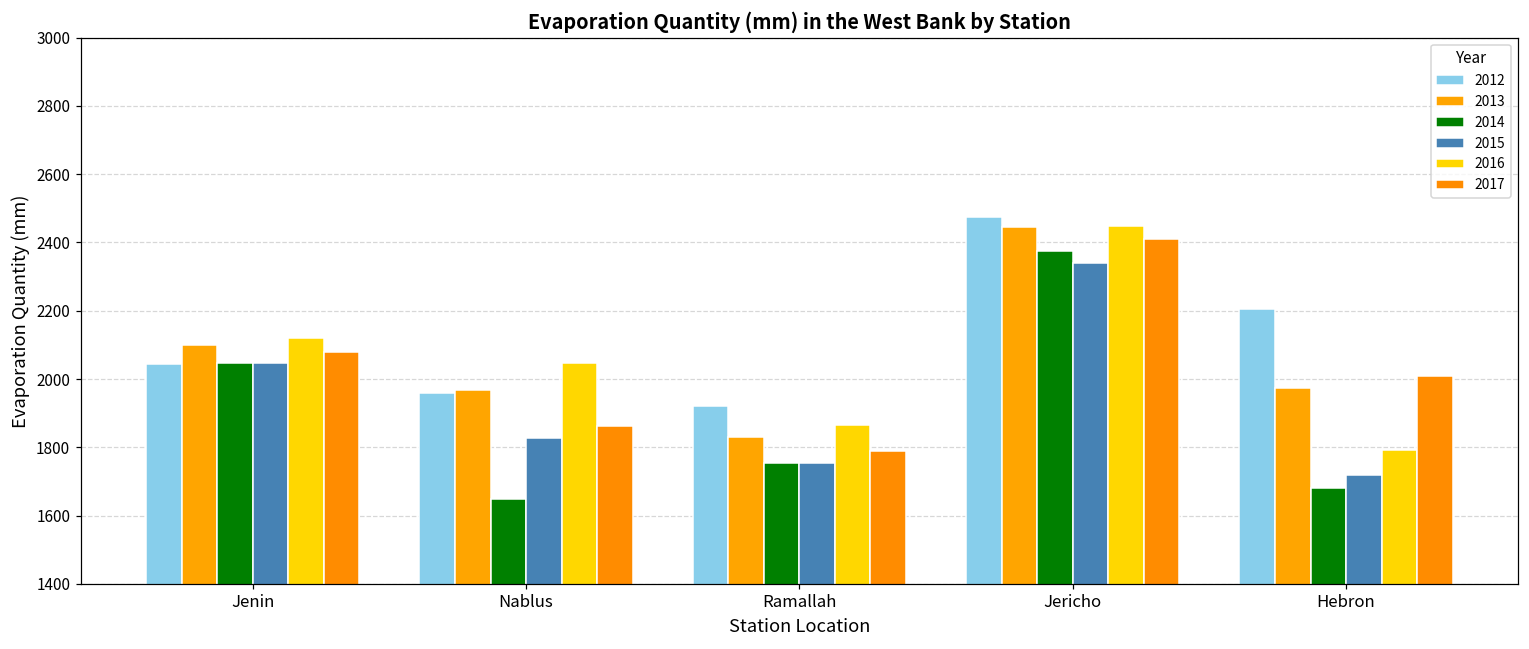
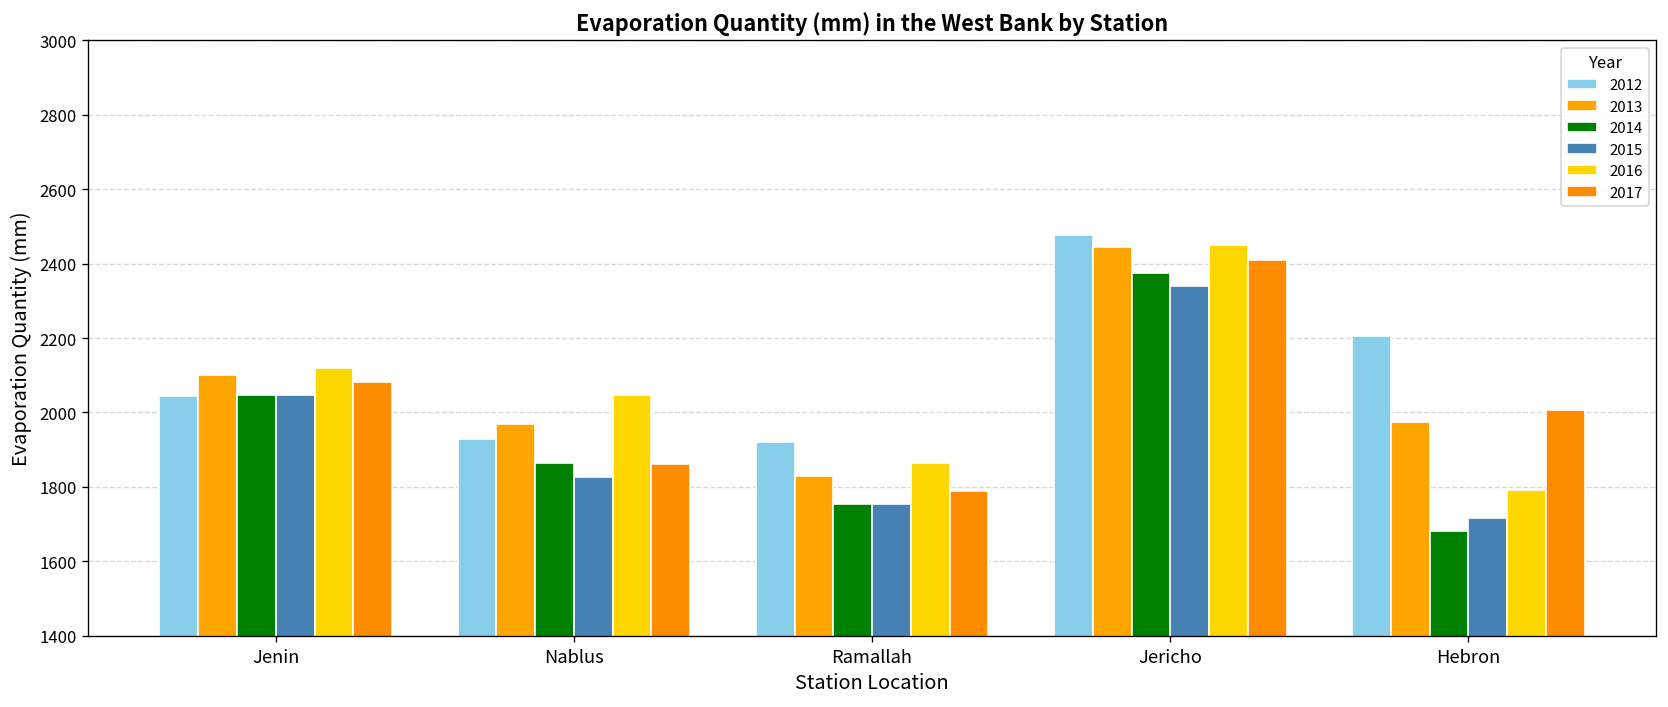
  {
    "2012": {
      "Jenin": 2040,
-     "Nablus": 1960,
+     "Nablus": 1930,
      "Ramallah": 1920,
      "Jericho": 2480,
      "Hebron": 2200
    },
    "2014": {
      "Jenin": 2050,
-     "Nablus": 1650,
+     "Nablus": 1860,
      "Ramallah": 1750,
      "Jericho": 2380,
      "Hebron": 1680
    },
    "2015": {
      "Jenin": 2050,
      "Nablus": 1830,
      "Ramallah": 1750,
      "Jericho": 2340,
      "Hebron": 1720
    }
  }
